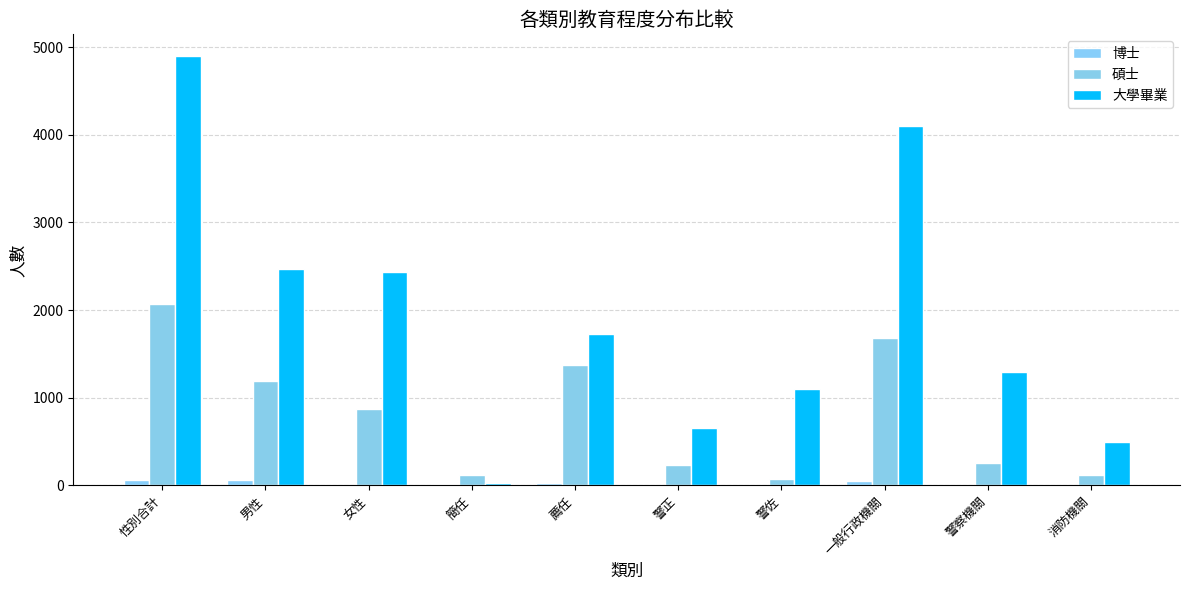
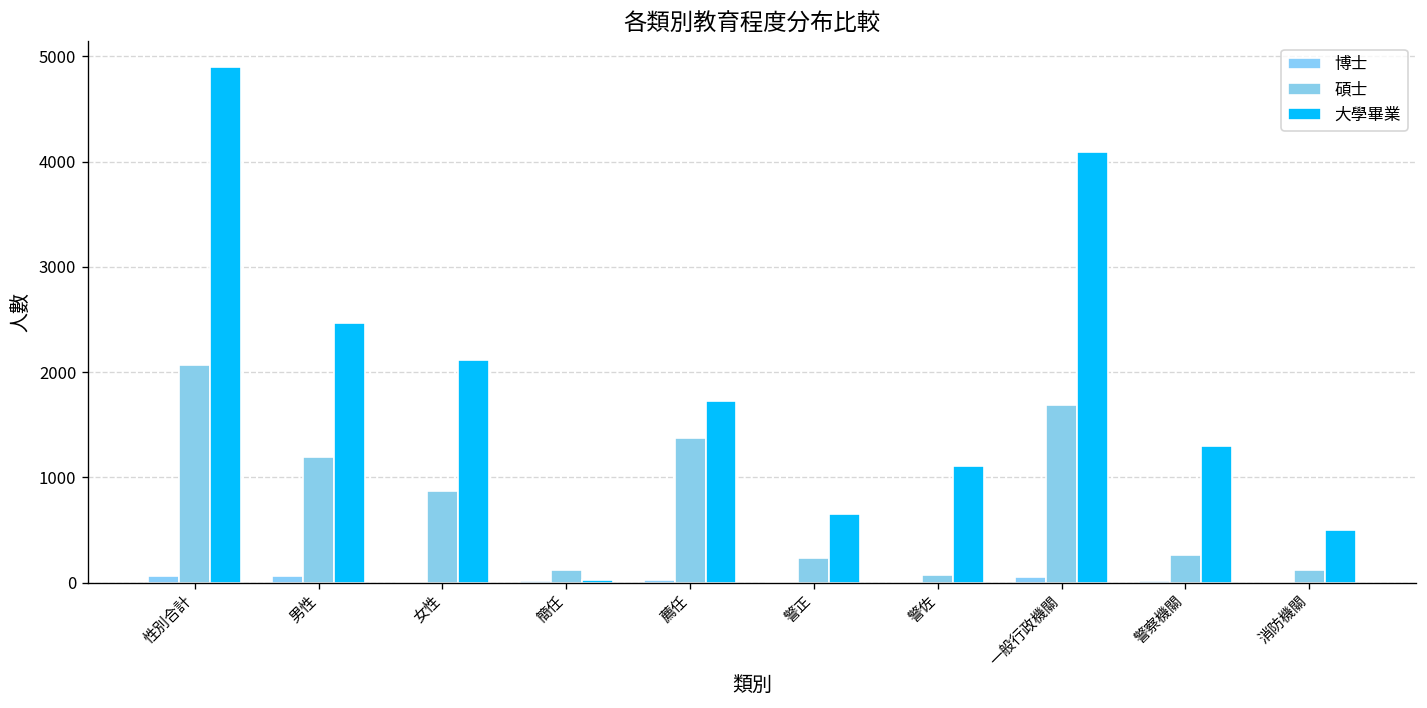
  {
    "大學畢業": {
      "性別合計": 4900,
      "男性": 2500,
-     "女性": 2400,
+     "女性": 2100,
      "薦任": 1700,
      "警正": 700,
      "警佐": 1100,
      "一般行政機關": 4100,
      "警察機關": 1300,
      "消防機關": 500
    }
  }
